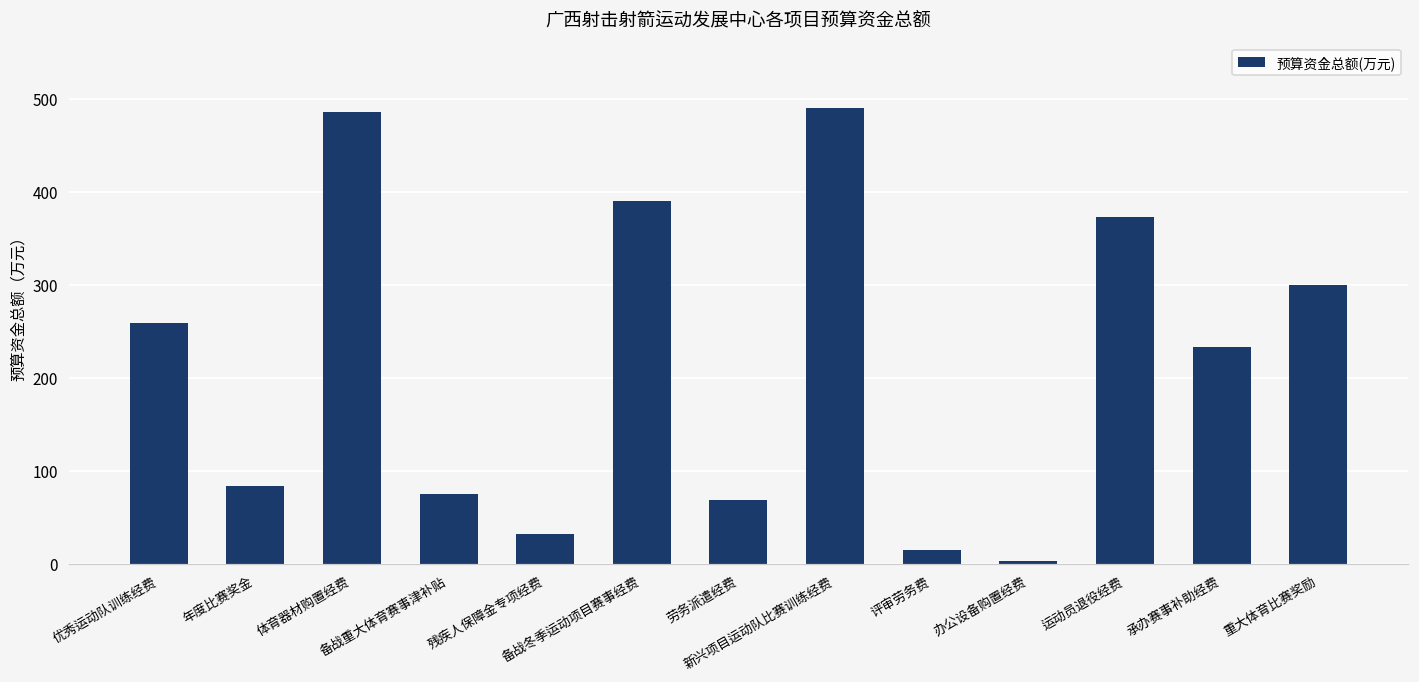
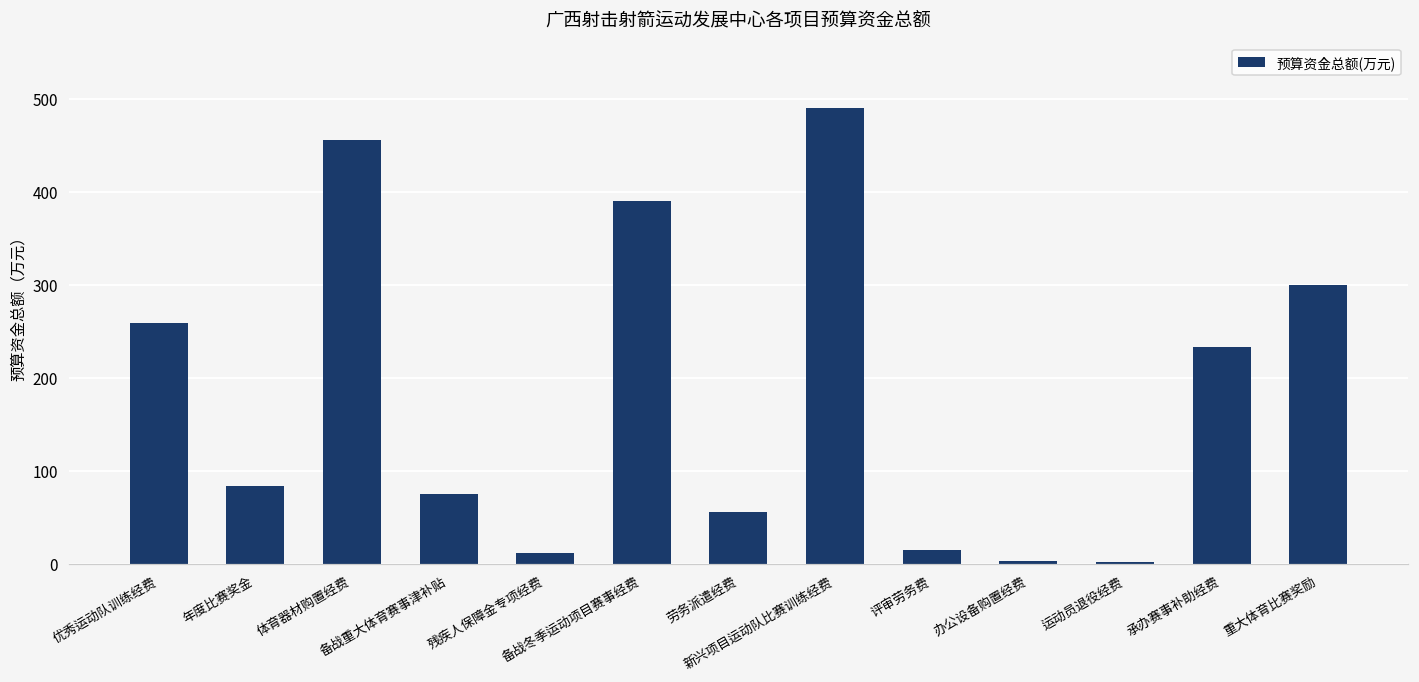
  {
    "优秀运动队训练经费": 260,
    "年度比赛奖金": 80,
-   "体育器材购置经费": 490,
+   "体育器材购置经费": 460,
    "备战重大体育赛事津补贴": 80,
-   "残疾人保障金专项经费": 30,
+   "残疾人保障金专项经费": 10,
    "备战冬季运动项目赛事经费": 390,
-   "劳务派遣经费": 70,
+   "劳务派遣经费": 60,
    "新兴项目运动队比赛训练经费": 490,
    "评审劳务费": 10,
-   "运动员退役经费": 370,
+   "运动员退役经费": 0,
    "承办赛事补助经费": 230,
    "重大体育比赛奖励": 300
  }
